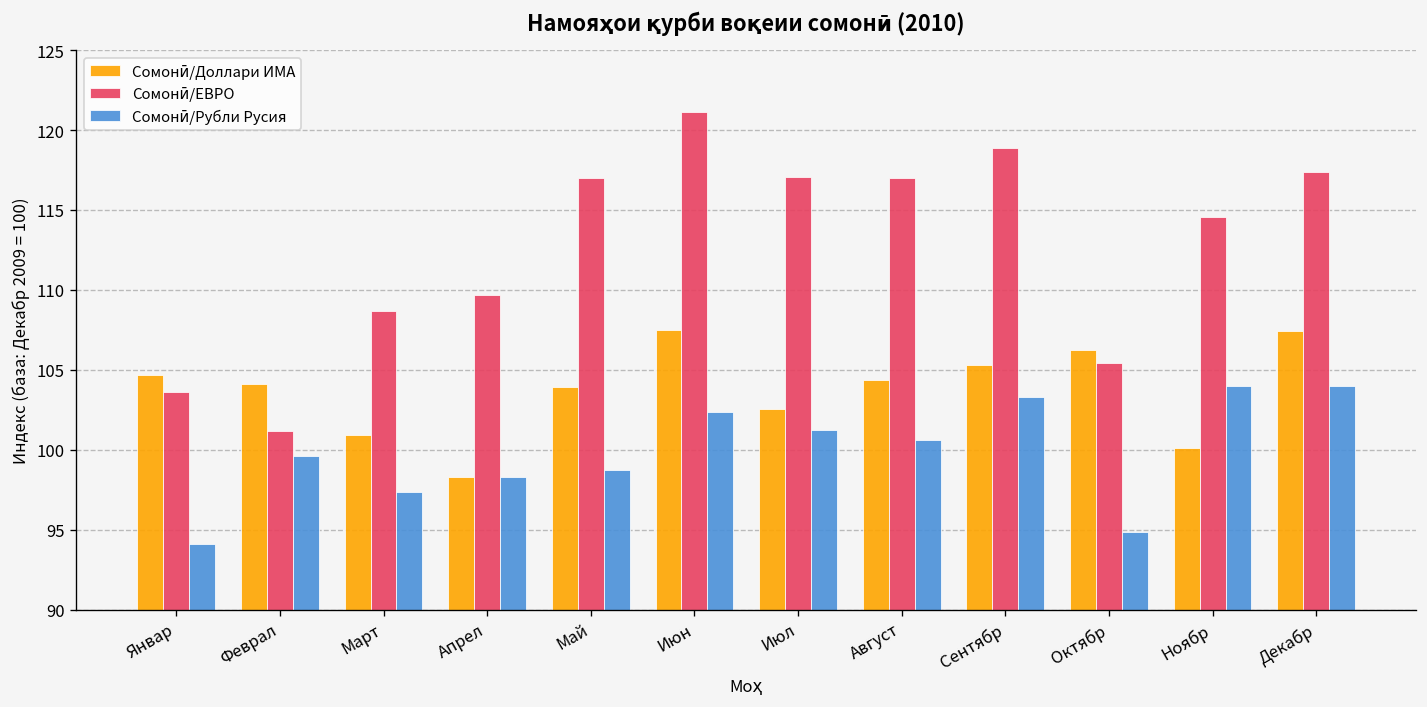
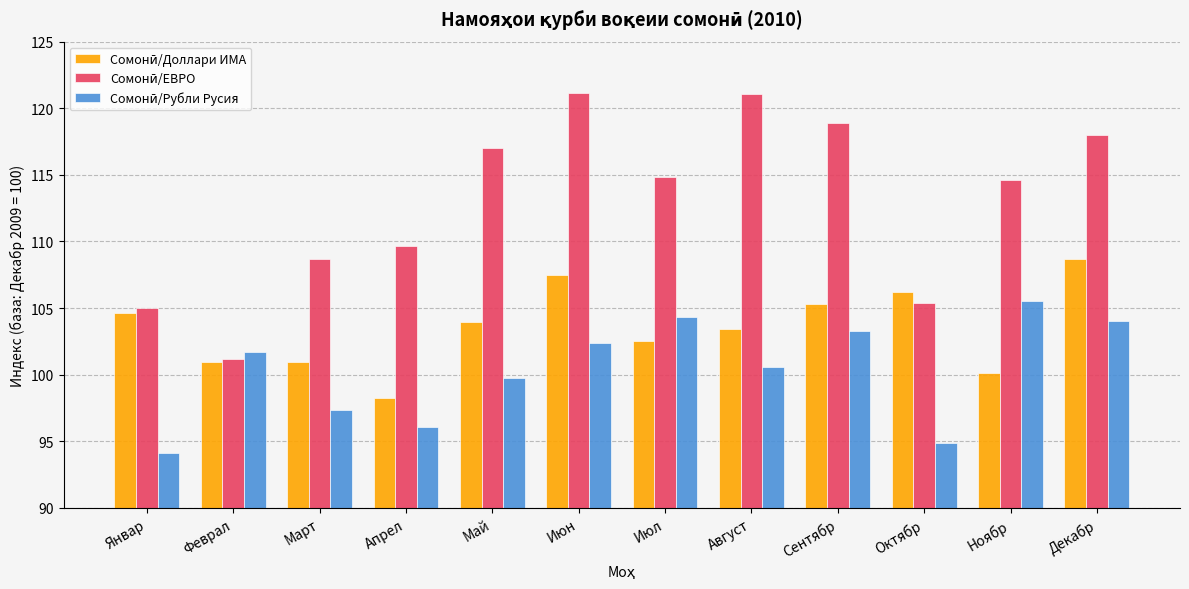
  {
    "Сомонӣ/Доллари ИМА": {
      "Январ": 104.7,
-     "Феврал": 104.1,
+     "Феврал": 100.9,
      "Март": 100.9,
      "Апрел": 98.3,
      "Май": 103.9,
      "Июн": 107.5,
      "Июл": 102.5,
-     "Август": 104.4,
+     "Август": 103.4,
      "Сентябр": 105.3,
      "Октябр": 106.2,
      "Ноябр": 100.1,
-     "Декабр": 107.4
+     "Декабр": 108.7
    },
    "Сомонӣ/ЕВРО": {
-     "Январ": 103.6,
+     "Январ": 105.0,
      "Феврал": 101.2,
      "Март": 108.7,
      "Апрел": 109.7,
      "Май": 117.0,
      "Июн": 121.2,
-     "Июл": 117.1,
-     "Август": 117.0,
+     "Июл": 114.9,
+     "Август": 121.1,
      "Сентябр": 118.9,
      "Октябр": 105.4,
      "Ноябр": 114.6,
-     "Декабр": 117.4
+     "Декабр": 118.0
    },
    "Сомонӣ/Рубли Русия": {
      "Январ": 94.1,
-     "Феврал": 99.6,
+     "Феврал": 101.7,
      "Март": 97.4,
-     "Апрел": 98.3,
-     "Май": 98.7,
+     "Апрел": 96.0,
+     "Май": 99.7,
      "Июн": 102.4,
-     "Июл": 101.3,
+     "Июл": 104.3,
      "Август": 100.6,
      "Сентябр": 103.3,
      "Октябр": 94.9,
-     "Ноябр": 104.0,
+     "Ноябр": 105.5,
      "Декабр": 104.0
    }
  }
